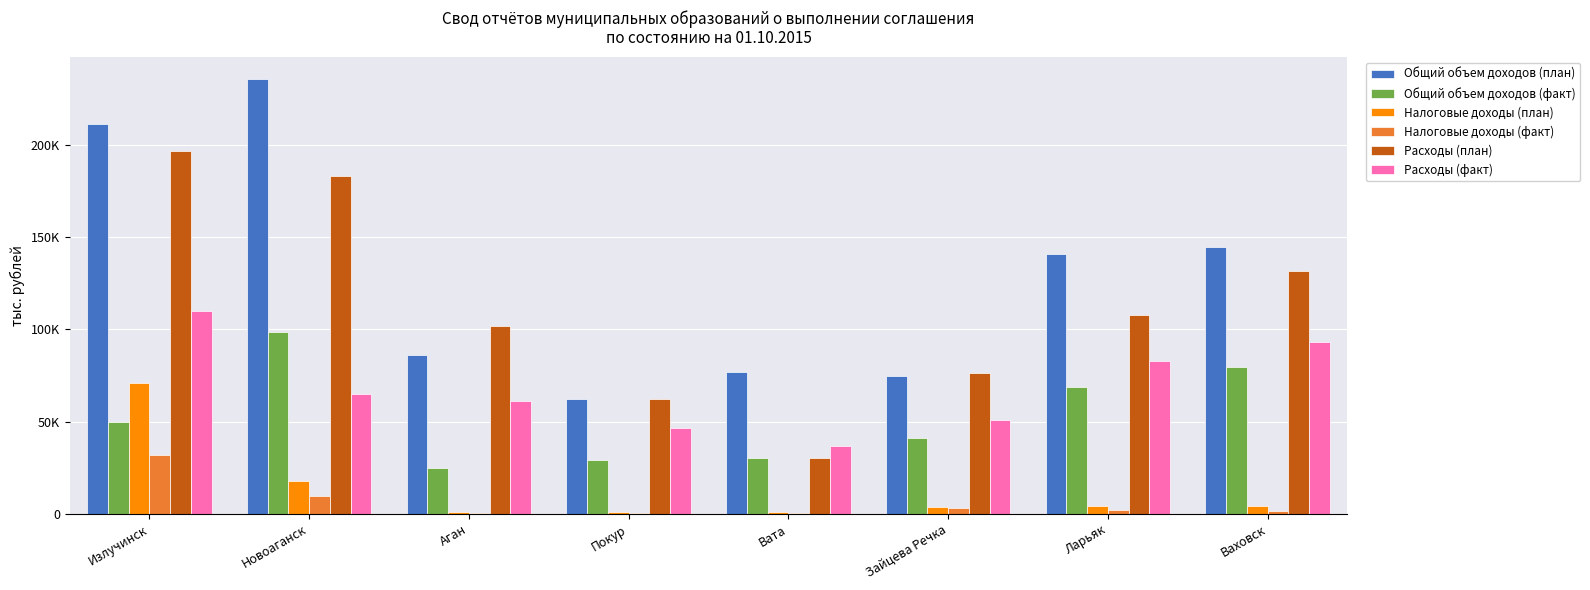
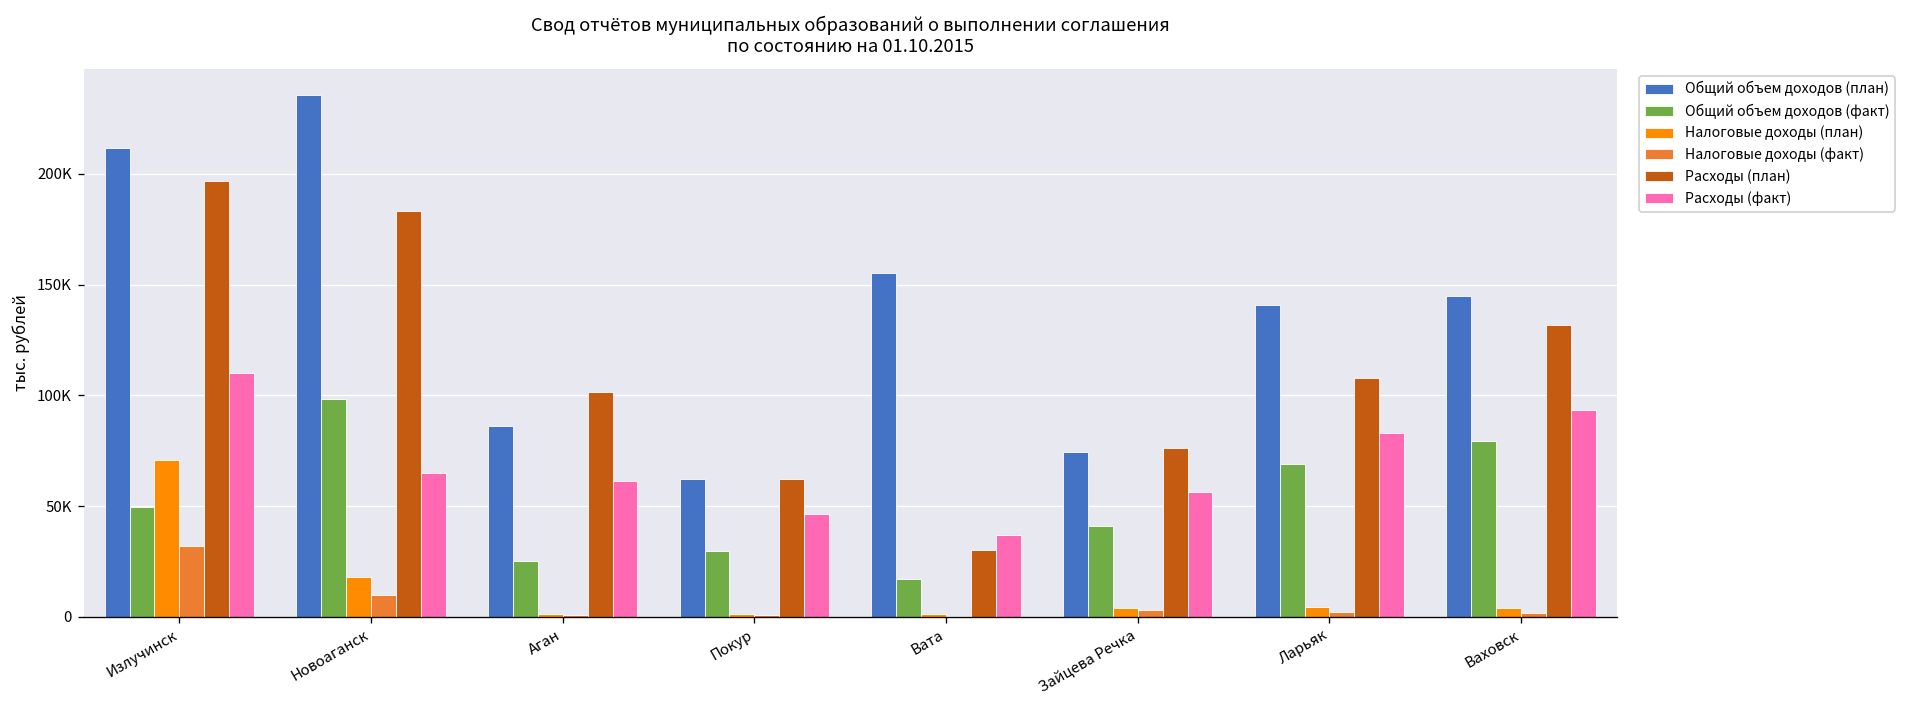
  {
    "Общий объем доходов (план)": {
      "Излучинск": 212000,
      "Новоаганск": 236000,
      "Аган": 86000,
      "Покур": 62000,
-     "Вата": 77000,
+     "Вата": 155000,
      "Зайцева Речка": 75000,
      "Ларьяк": 141000,
      "Ваховск": 145000
    },
    "Общий объем доходов (факт)": {
      "Излучинск": 50000,
      "Новоаганск": 98000,
      "Аган": 25000,
      "Покур": 29000,
-     "Вата": 31000,
+     "Вата": 17000,
      "Зайцева Речка": 41000,
      "Ларьяк": 69000,
      "Ваховск": 80000
    },
    "Расходы (план)": {
      "Излучинск": 197000,
      "Новоаганск": 183000,
      "Аган": 102000,
      "Покур": 62000,
      "Вата": 30000,
      "Зайцева Речка": 76000,
      "Ларьяк": 108000,
      "Ваховск": 132000
    },
    "Расходы (факт)": {
      "Излучинск": 110000,
      "Новоаганск": 65000,
      "Аган": 61000,
      "Покур": 47000,
      "Вата": 37000,
-     "Зайцева Речка": 51000,
+     "Зайцева Речка": 56000,
      "Ларьяк": 83000,
      "Ваховск": 93000
    }
  }
